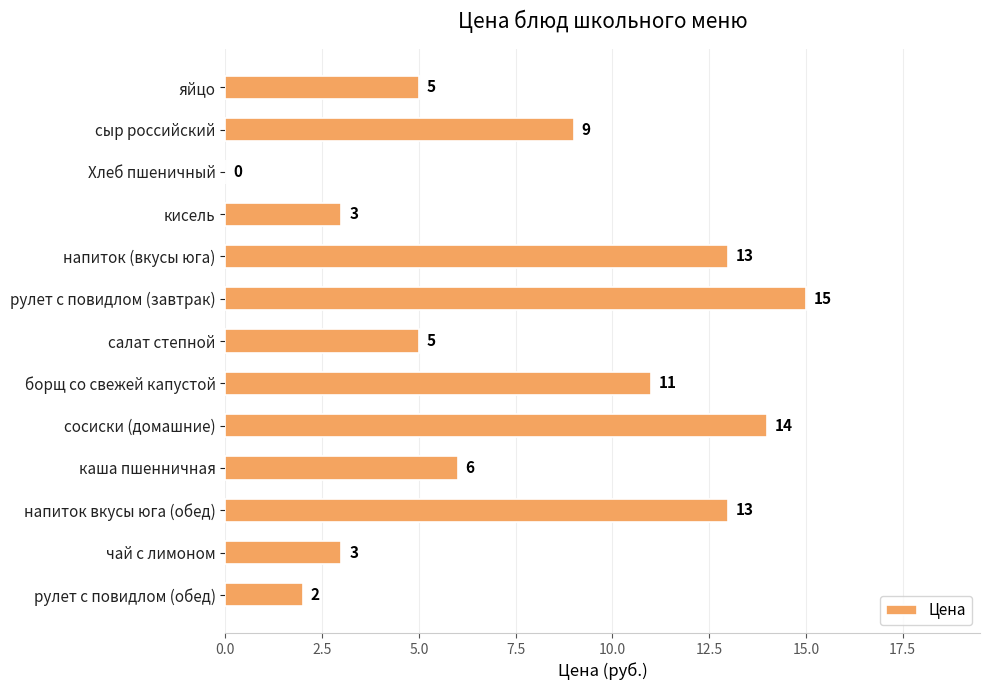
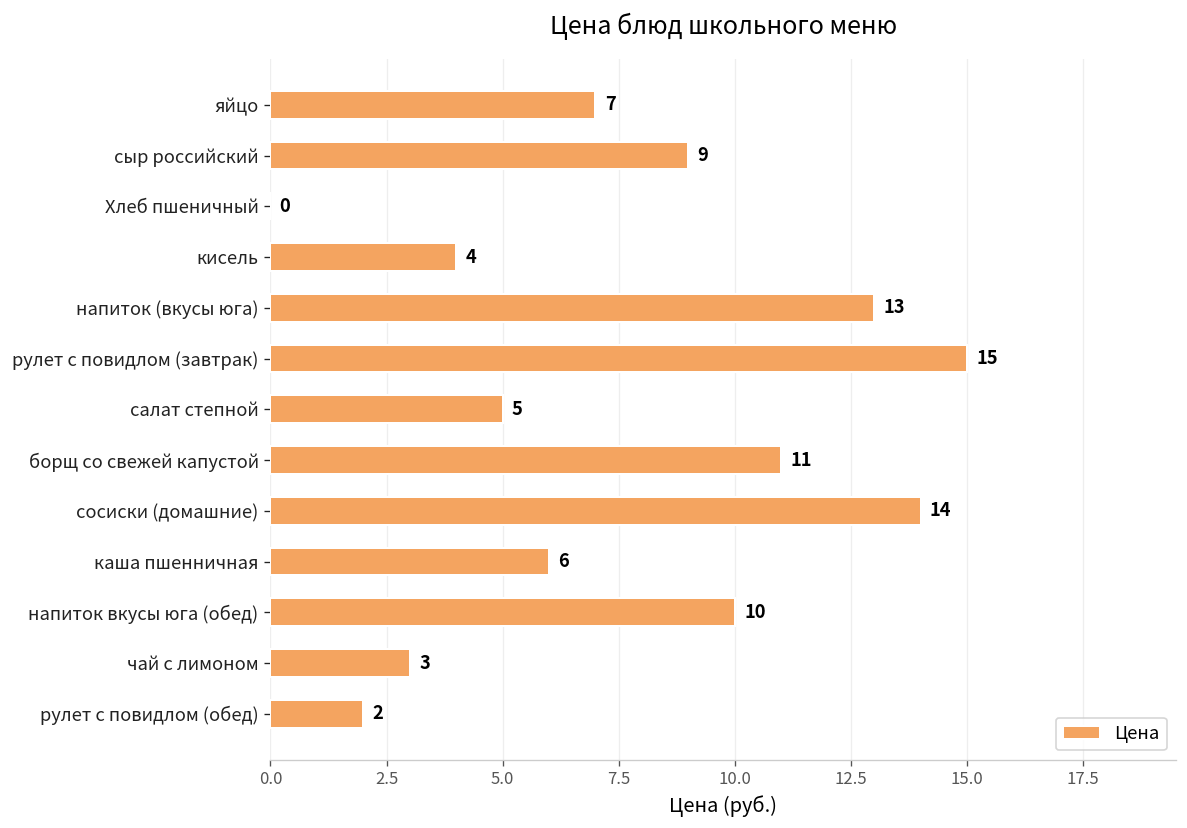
  {
-   "яйцо": 5,
+   "яйцо": 7,
    "сыр российский": 9,
    "Хлеб пшеничный": 0,
-   "кисель": 3,
+   "кисель": 4,
    "напиток (вкусы юга)": 13,
    "рулет с повидлом (завтрак)": 15,
    "салат степной": 5,
    "борщ со свежей капустой": 11,
    "сосиски (домашние)": 14,
    "каша пшенничная": 6,
-   "напиток вкусы юга (обед)": 13,
+   "напиток вкусы юга (обед)": 10,
    "чай с лимоном": 3,
    "рулет с повидлом (обед)": 2
  }
